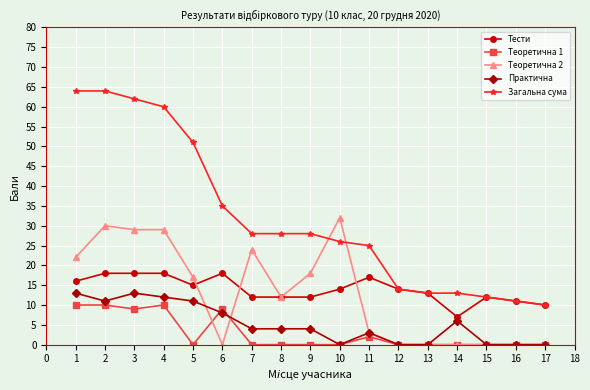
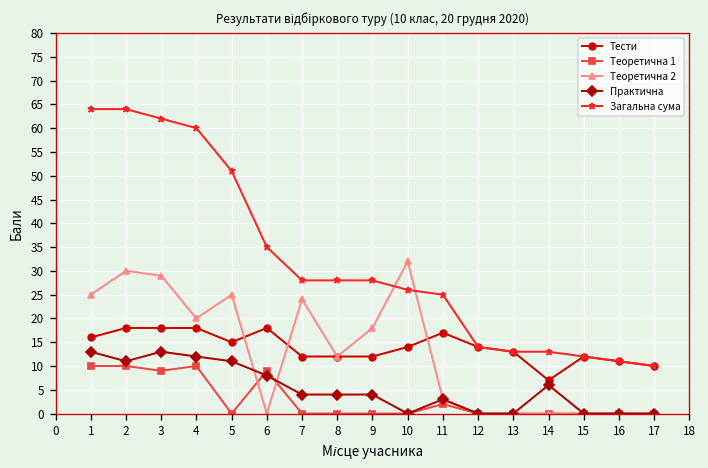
  {
    "Теоретична 2": {
-     "1": 22,
+     "1": 25,
      "2": 30,
      "3": 29,
-     "4": 29,
-     "5": 17,
+     "4": 20,
+     "5": 25,
      "6": 0,
      "7": 24,
      "9": 18,
      "10": 32
    }
  }
